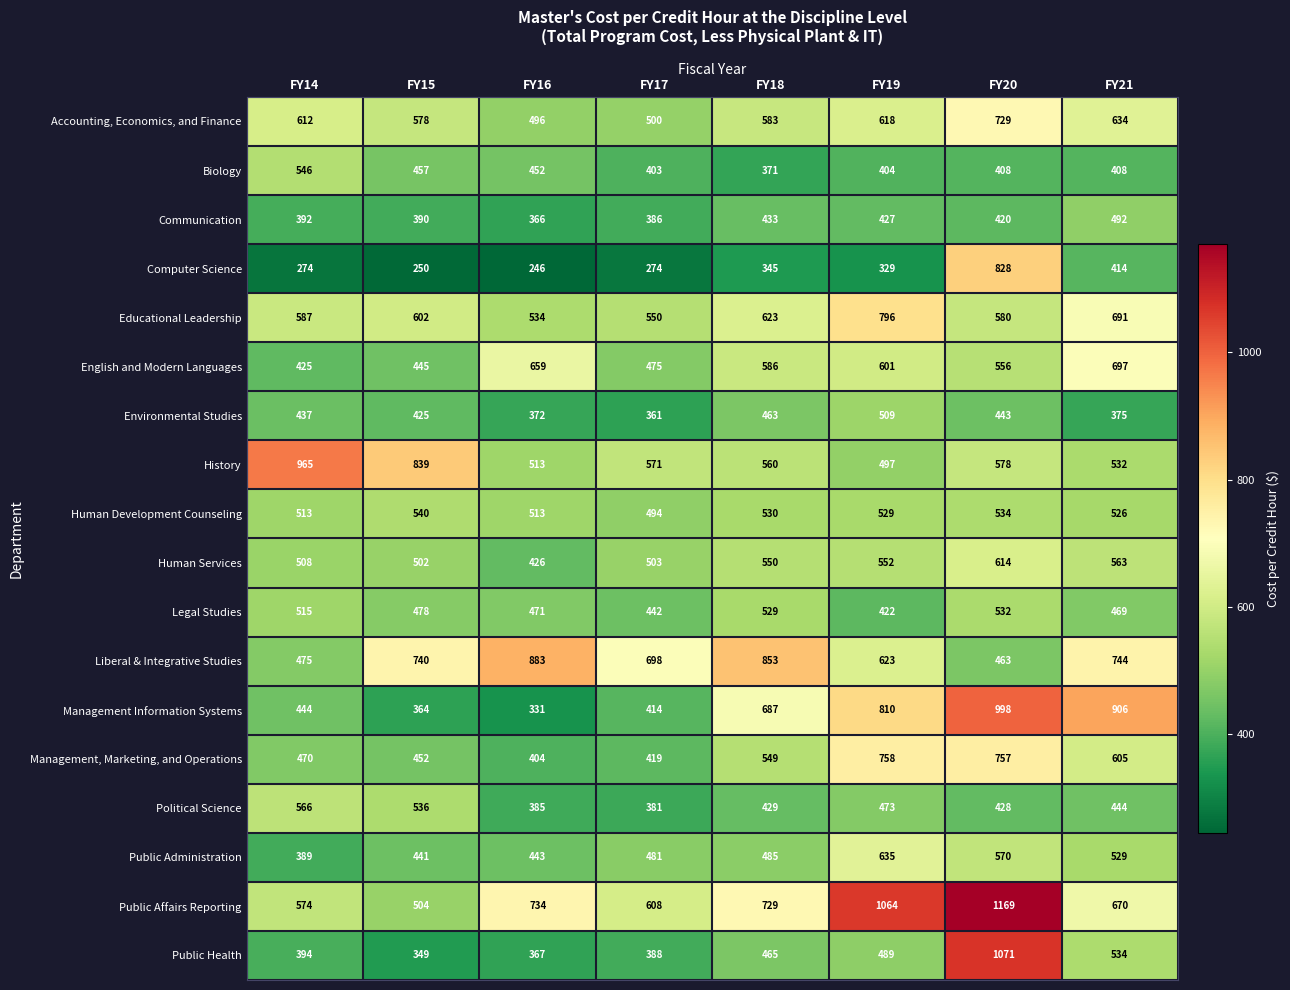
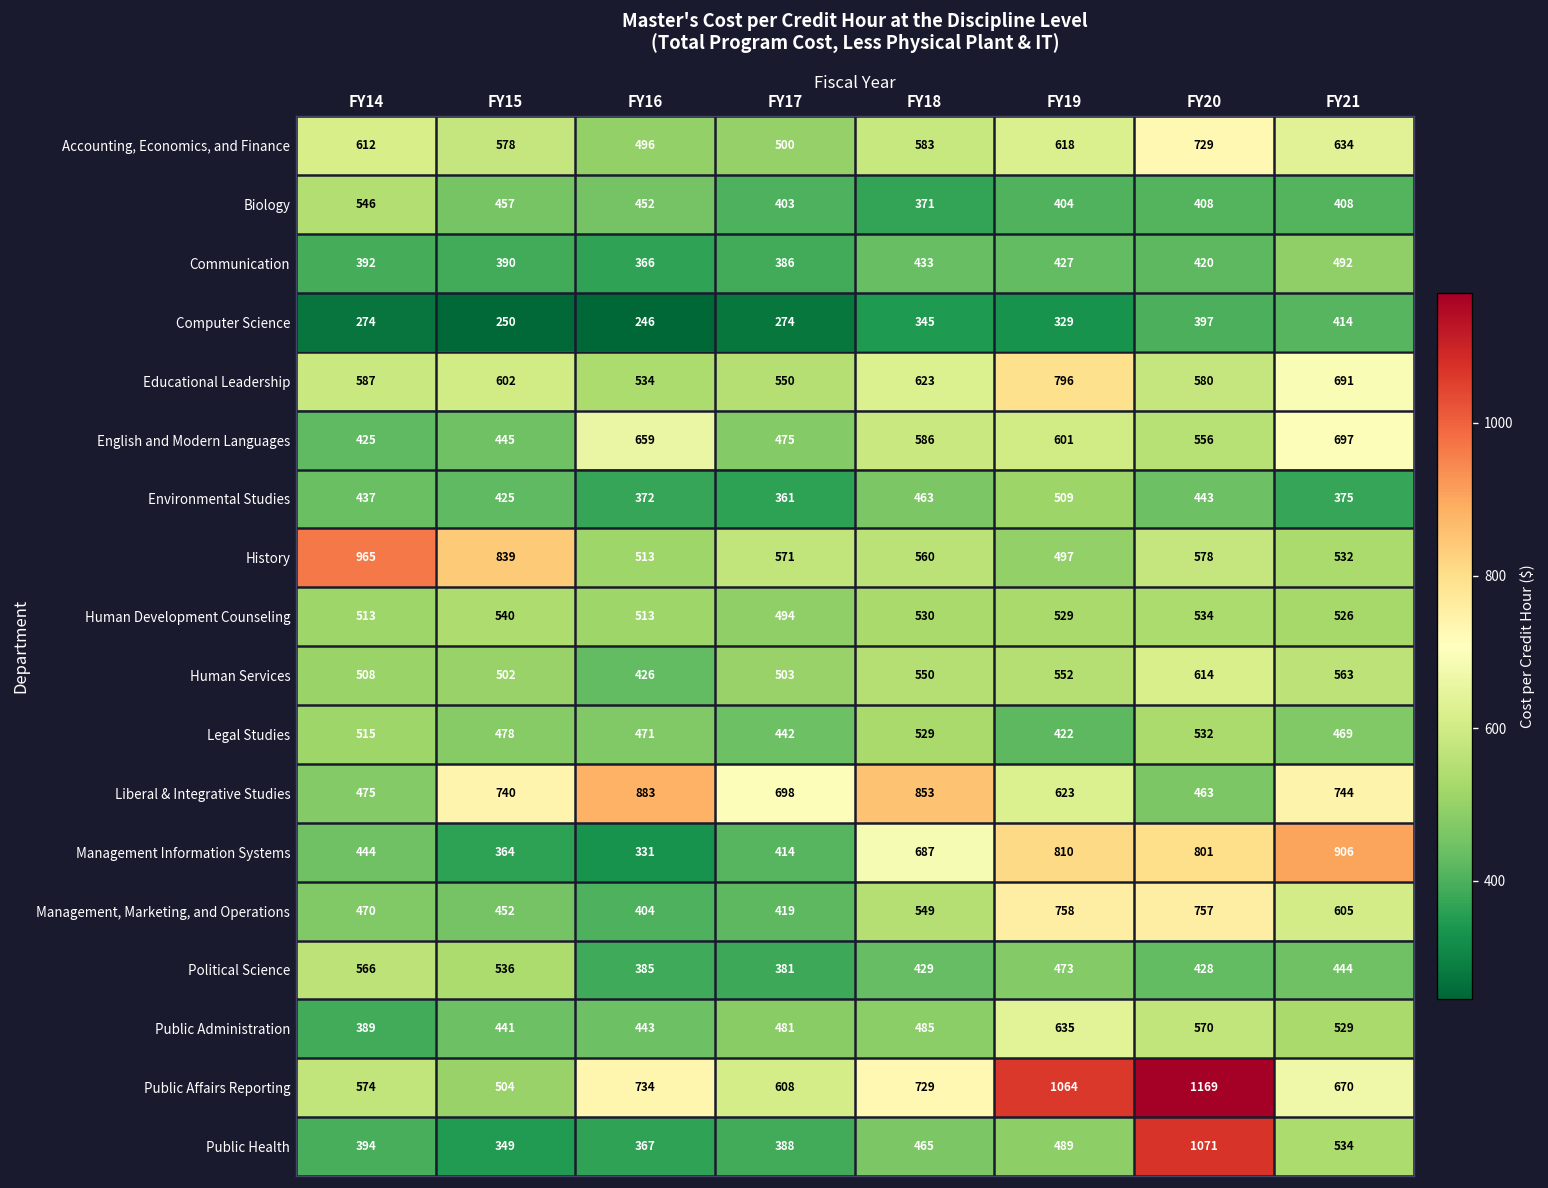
  {
    "Accounting, Economics, and Finance": {
      "FY14": 612,
      "FY15": 578,
      "FY16": 496,
      "FY17": 500,
      "FY18": 583,
      "FY19": 618,
      "FY20": 729,
      "FY21": 634
    },
    "Biology": {
      "FY14": 546,
      "FY15": 457,
      "FY16": 452,
      "FY17": 403,
      "FY18": 371,
      "FY19": 404,
      "FY20": 408,
      "FY21": 408
    },
    "Communication": {
      "FY14": 392,
      "FY15": 390,
      "FY16": 366,
      "FY17": 386,
      "FY18": 433,
      "FY19": 427,
      "FY20": 420,
      "FY21": 492
    },
    "Computer Science": {
      "FY14": 274,
      "FY15": 250,
      "FY16": 246,
      "FY17": 274,
      "FY18": 345,
      "FY19": 329,
-     "FY20": 828,
+     "FY20": 397,
      "FY21": 414
    },
    "Educational Leadership": {
      "FY14": 587,
      "FY15": 602,
      "FY16": 534,
      "FY17": 550,
      "FY18": 623,
      "FY19": 796,
      "FY20": 580,
      "FY21": 691
    },
    "English and Modern Languages": {
      "FY14": 425,
      "FY15": 445,
      "FY16": 659,
      "FY17": 475,
      "FY18": 586,
      "FY19": 601,
      "FY20": 556,
      "FY21": 697
    },
    "Environmental Studies": {
      "FY14": 437,
      "FY15": 425,
      "FY16": 372,
      "FY17": 361,
      "FY18": 463,
      "FY19": 509,
      "FY20": 443,
      "FY21": 375
    },
    "History": {
      "FY14": 965,
      "FY15": 839,
      "FY16": 513,
      "FY17": 571,
      "FY18": 560,
      "FY19": 497,
      "FY20": 578,
      "FY21": 532
    },
    "Human Development Counseling": {
      "FY14": 513,
      "FY15": 540,
      "FY16": 513,
      "FY17": 494,
      "FY18": 530,
      "FY19": 529,
      "FY20": 534,
      "FY21": 526
    },
    "Human Services": {
      "FY14": 508,
      "FY15": 502,
      "FY16": 426,
      "FY17": 503,
      "FY18": 550,
      "FY19": 552,
      "FY20": 614,
      "FY21": 563
    },
    "Legal Studies": {
      "FY14": 515,
      "FY15": 478,
      "FY16": 471,
      "FY17": 442,
      "FY18": 529,
      "FY19": 422,
      "FY20": 532,
      "FY21": 469
    },
    "Liberal & Integrative Studies": {
      "FY14": 475,
      "FY15": 740,
      "FY16": 883,
      "FY17": 698,
      "FY18": 853,
      "FY19": 623,
      "FY20": 463,
      "FY21": 744
    },
    "Management Information Systems": {
      "FY14": 444,
      "FY15": 364,
      "FY16": 331,
      "FY17": 414,
      "FY18": 687,
      "FY19": 810,
-     "FY20": 998,
+     "FY20": 801,
      "FY21": 906
    },
    "Management, Marketing, and Operations": {
      "FY14": 470,
      "FY15": 452,
      "FY16": 404,
      "FY17": 419,
      "FY18": 549,
      "FY19": 758,
      "FY20": 757,
      "FY21": 605
    },
    "Political Science": {
      "FY14": 566,
      "FY15": 536,
      "FY16": 385,
      "FY17": 381,
      "FY18": 429,
      "FY19": 473,
      "FY20": 428,
      "FY21": 444
    },
    "Public Administration": {
      "FY14": 389,
      "FY15": 441,
      "FY16": 443,
      "FY17": 481,
      "FY18": 485,
      "FY19": 635,
      "FY20": 570,
      "FY21": 529
    },
    "Public Affairs Reporting": {
      "FY14": 574,
      "FY15": 504,
      "FY16": 734,
      "FY17": 608,
      "FY18": 729,
      "FY19": 1064,
      "FY20": 1169,
      "FY21": 670
    },
    "Public Health": {
      "FY14": 394,
      "FY15": 349,
      "FY16": 367,
      "FY17": 388,
      "FY18": 465,
      "FY19": 489,
      "FY20": 1071,
      "FY21": 534
    }
  }
